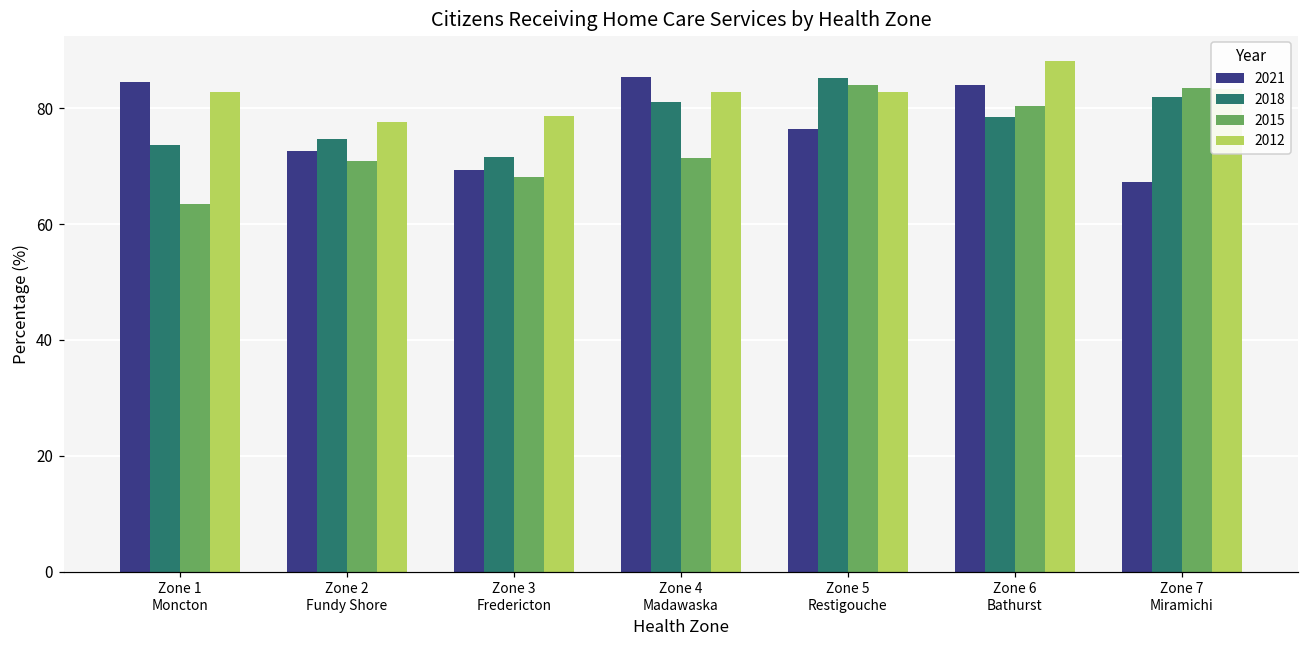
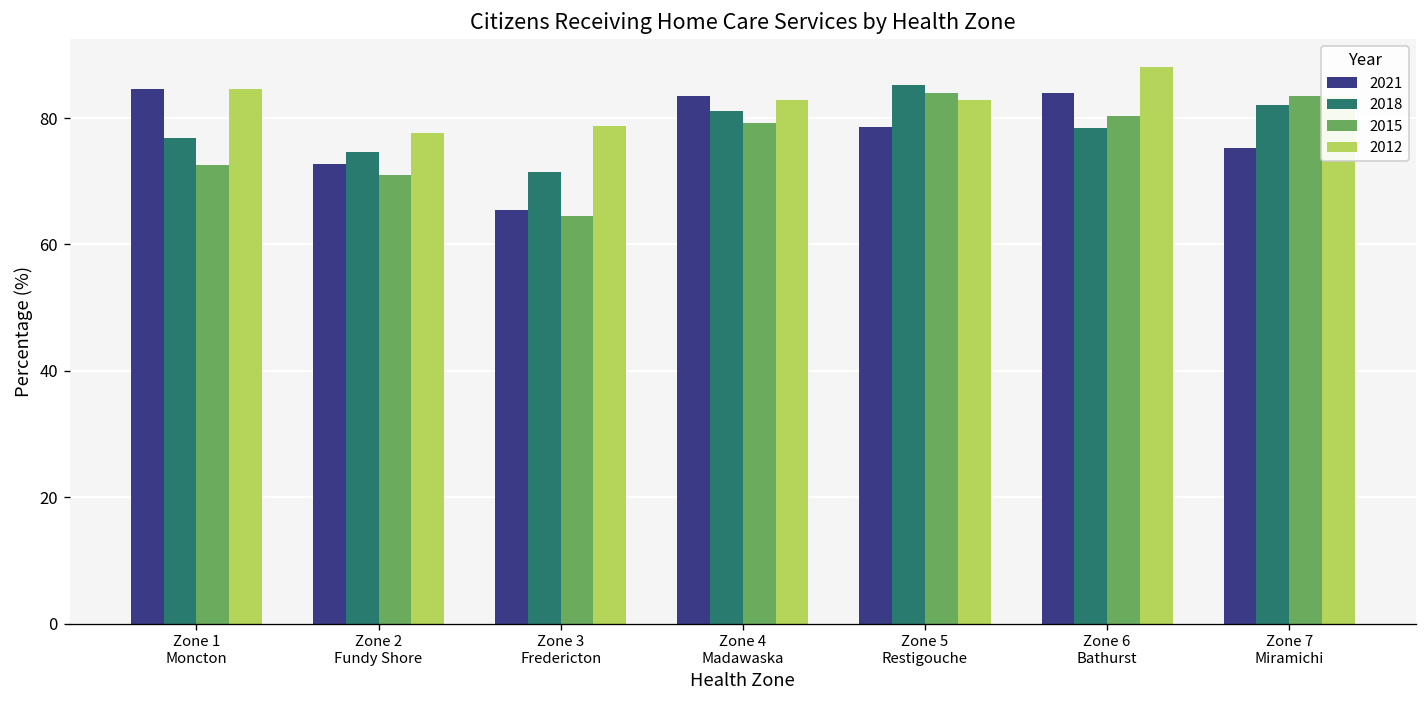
  {
    "2021": {
      "Zone 1 Moncton": 85,
      "Zone 2 Fundy Shore": 73,
-     "Zone 3 Fredericton": 69,
-     "Zone 4 Madawaska": 85,
-     "Zone 5 Restigouche": 76,
+     "Zone 3 Fredericton": 66,
+     "Zone 4 Madawaska": 84,
+     "Zone 5 Restigouche": 79,
      "Zone 6 Bathurst": 84,
-     "Zone 7 Miramichi": 67
+     "Zone 7 Miramichi": 75
    },
    "2018": {
-     "Zone 1 Moncton": 74,
+     "Zone 1 Moncton": 77,
      "Zone 2 Fundy Shore": 75,
      "Zone 3 Fredericton": 72,
      "Zone 4 Madawaska": 81,
      "Zone 5 Restigouche": 85,
      "Zone 6 Bathurst": 78,
      "Zone 7 Miramichi": 82
    },
    "2015": {
-     "Zone 1 Moncton": 63,
+     "Zone 1 Moncton": 73,
      "Zone 2 Fundy Shore": 71,
-     "Zone 3 Fredericton": 68,
-     "Zone 4 Madawaska": 71,
+     "Zone 3 Fredericton": 65,
+     "Zone 4 Madawaska": 79,
      "Zone 5 Restigouche": 84,
      "Zone 6 Bathurst": 80,
      "Zone 7 Miramichi": 83
    },
    "2012": {
-     "Zone 1 Moncton": 83,
+     "Zone 1 Moncton": 85,
      "Zone 2 Fundy Shore": 78,
      "Zone 3 Fredericton": 79,
      "Zone 4 Madawaska": 83,
      "Zone 5 Restigouche": 83,
      "Zone 6 Bathurst": 88
    }
  }
